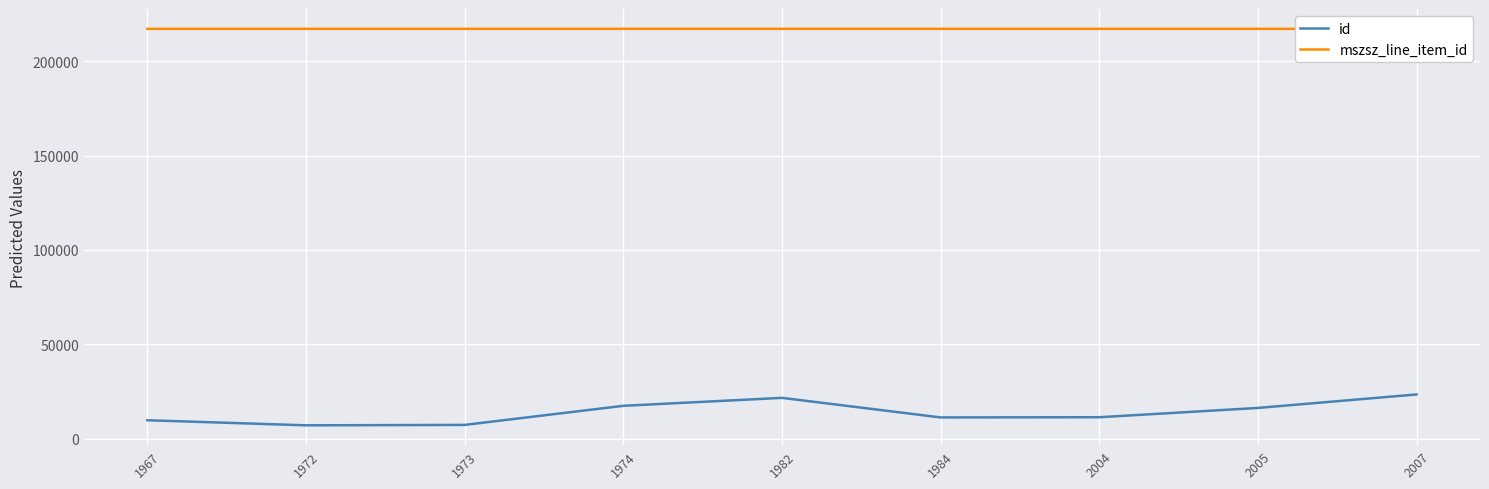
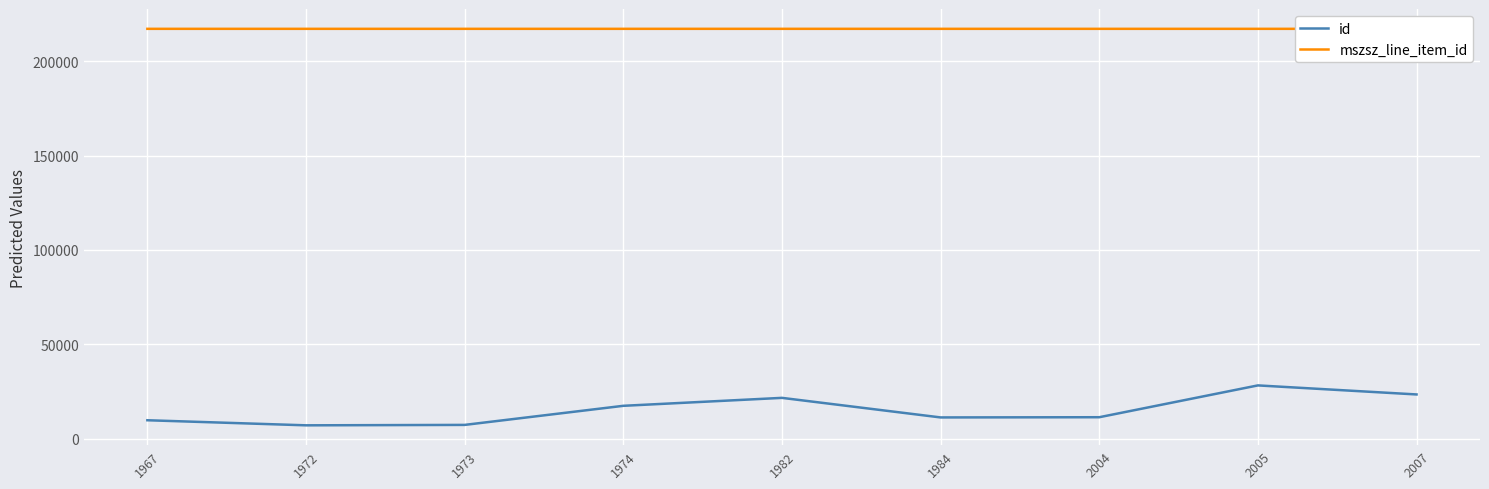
  {
    "id": {
      "1967": 10000,
      "1972": 7000,
      "1973": 7000,
      "1974": 17000,
      "1982": 22000,
      "1984": 11000,
      "2004": 11000,
-     "2005": 16000,
+     "2005": 28000,
      "2007": 23000
    },
    "mszsz_line_item_id": {
      "1967": 217000,
      "1972": 217000,
      "1973": 217000,
      "1974": 217000,
      "1982": 217000,
      "1984": 217000,
      "2004": 217000,
      "2005": 217000
    }
  }
